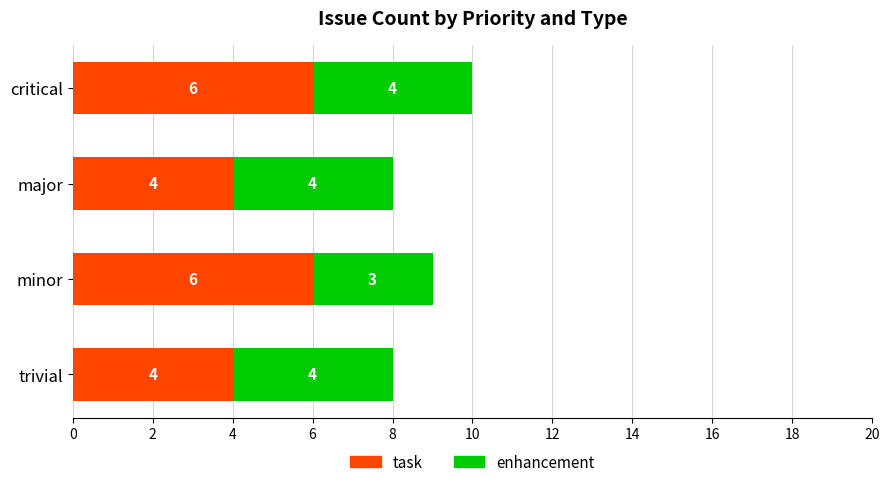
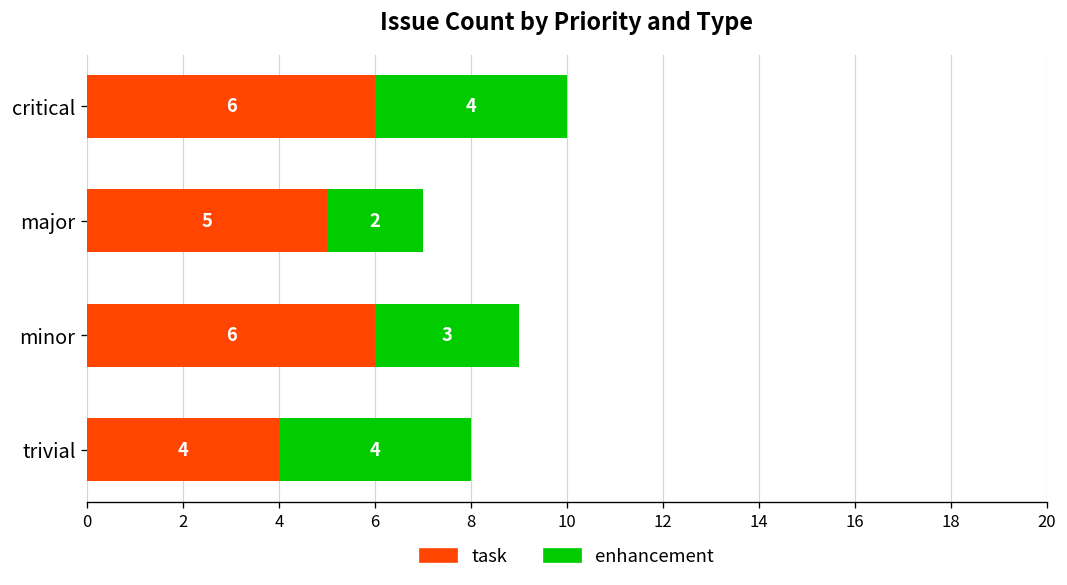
  {
    "task": {
      "critical": 6,
-     "major": 4,
+     "major": 5,
      "minor": 6,
      "trivial": 4
    },
    "enhancement": {
      "critical": 4,
-     "major": 4,
+     "major": 2,
      "minor": 3,
      "trivial": 4
    }
  }
